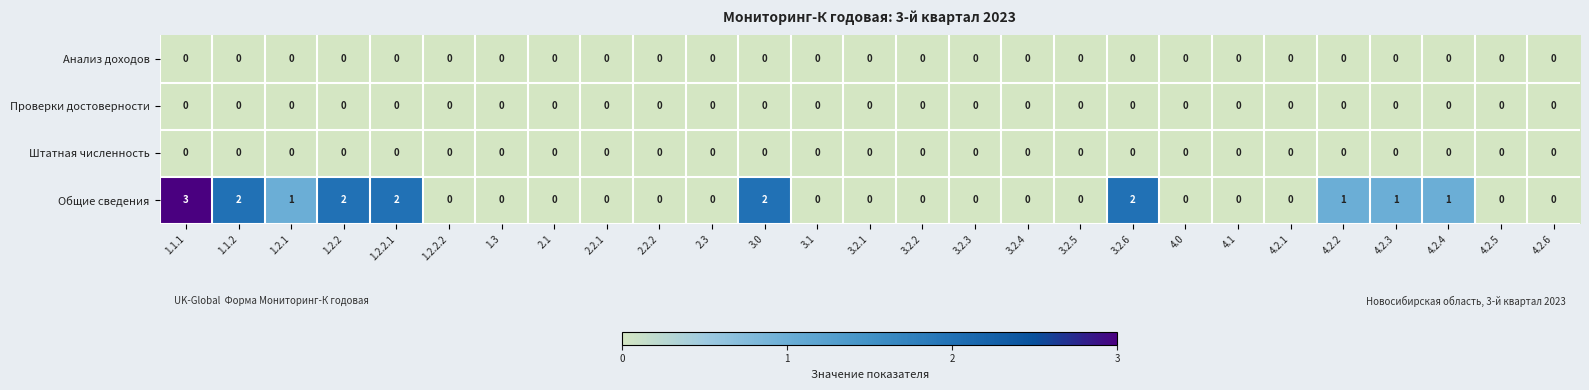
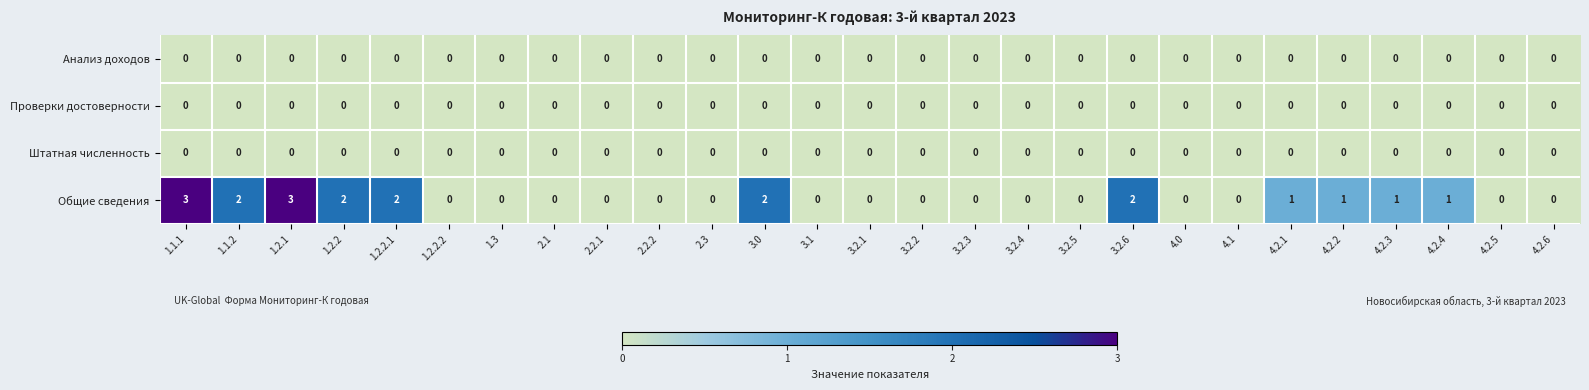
  {
    "Анализ доходов": {
      "1.1.1": 0,
      "1.1.2": 0,
      "1.2.1": 0,
      "1.2.2": 0,
      "1.2.2.1": 0,
      "1.2.2.2": 0,
      "1.3": 0,
      "2.1": 0,
      "2.2.1": 0,
      "2.2.2": 0,
      "2.3": 0,
      "3.0": 0,
      "3.1": 0,
      "3.2.1": 0,
      "3.2.2": 0,
      "3.2.3": 0,
      "3.2.4": 0,
      "3.2.5": 0,
      "3.2.6": 0,
      "4.0": 0,
      "4.1": 0,
      "4.2.1": 0,
      "4.2.2": 0,
      "4.2.3": 0,
      "4.2.4": 0,
      "4.2.5": 0,
      "4.2.6": 0
    },
    "Проверки достоверности": {
      "1.1.1": 0,
      "1.1.2": 0,
      "1.2.1": 0,
      "1.2.2": 0,
      "1.2.2.1": 0,
      "1.2.2.2": 0,
      "1.3": 0,
      "2.1": 0,
      "2.2.1": 0,
      "2.2.2": 0,
      "2.3": 0,
      "3.0": 0,
      "3.1": 0,
      "3.2.1": 0,
      "3.2.2": 0,
      "3.2.3": 0,
      "3.2.4": 0,
      "3.2.5": 0,
      "3.2.6": 0,
      "4.0": 0,
      "4.1": 0,
      "4.2.1": 0,
      "4.2.2": 0,
      "4.2.3": 0,
      "4.2.4": 0,
      "4.2.5": 0,
      "4.2.6": 0
    },
    "Штатная численность": {
      "1.1.1": 0,
      "1.1.2": 0,
      "1.2.1": 0,
      "1.2.2": 0,
      "1.2.2.1": 0,
      "1.2.2.2": 0,
      "1.3": 0,
      "2.1": 0,
      "2.2.1": 0,
      "2.2.2": 0,
      "2.3": 0,
      "3.0": 0,
      "3.1": 0,
      "3.2.1": 0,
      "3.2.2": 0,
      "3.2.3": 0,
      "3.2.4": 0,
      "3.2.5": 0,
      "3.2.6": 0,
      "4.0": 0,
      "4.1": 0,
      "4.2.1": 0,
      "4.2.2": 0,
      "4.2.3": 0,
      "4.2.4": 0,
      "4.2.5": 0,
      "4.2.6": 0
    },
    "Общие сведения": {
      "1.1.1": 3,
      "1.1.2": 2,
-     "1.2.1": 1,
+     "1.2.1": 3,
      "1.2.2": 2,
      "1.2.2.1": 2,
      "1.2.2.2": 0,
      "1.3": 0,
      "2.1": 0,
      "2.2.1": 0,
      "2.2.2": 0,
      "2.3": 0,
      "3.0": 2,
      "3.1": 0,
      "3.2.1": 0,
      "3.2.2": 0,
      "3.2.3": 0,
      "3.2.4": 0,
      "3.2.5": 0,
      "3.2.6": 2,
      "4.0": 0,
      "4.1": 0,
-     "4.2.1": 0,
+     "4.2.1": 1,
      "4.2.2": 1,
      "4.2.3": 1,
      "4.2.4": 1,
      "4.2.5": 0,
      "4.2.6": 0
    }
  }
